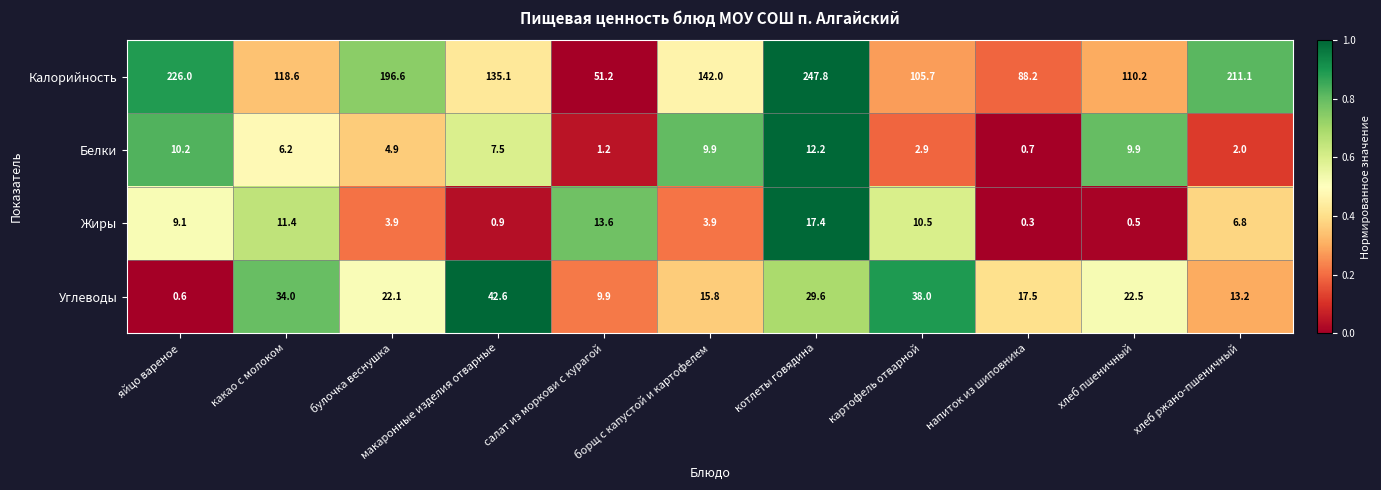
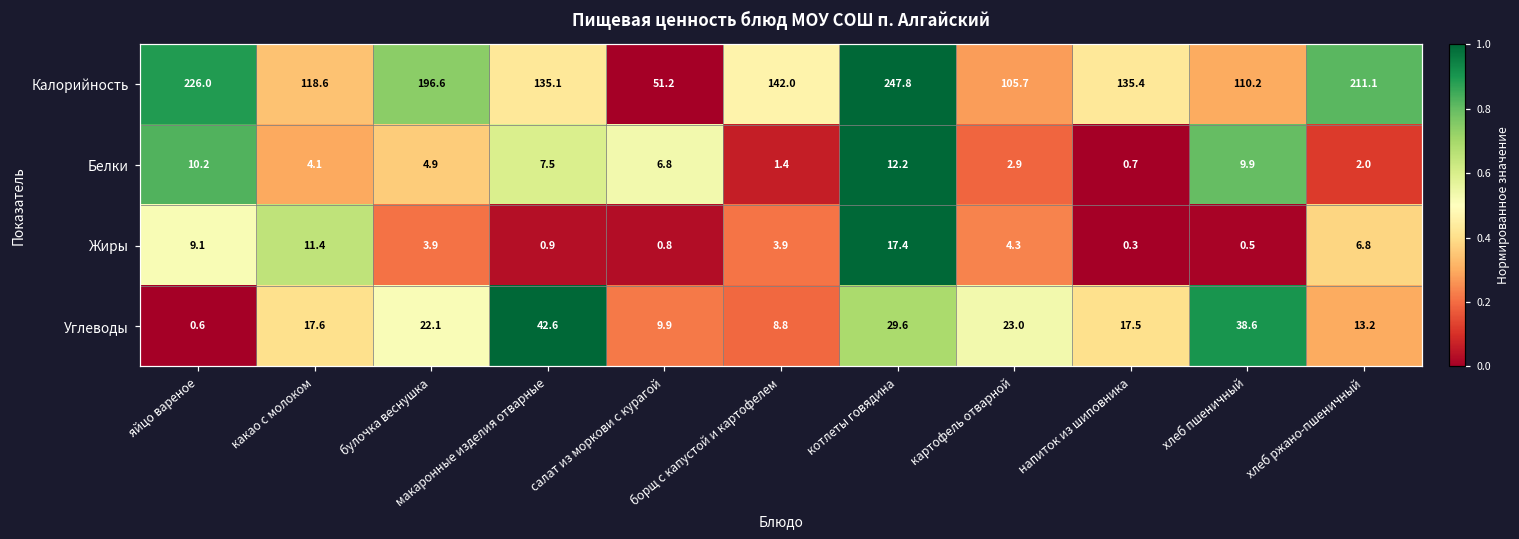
  {
    "Калорийность": {
      "яйцо вареное": 226.0,
      "какао с молоком": 118.6,
      "булочка веснушка": 196.6,
      "макаронные изделия отварные": 135.1,
      "салат из моркови с курагой": 51.2,
      "борщ с капустой и картофелем": 142.0,
      "котлеты говядина": 247.8,
      "картофель отварной": 105.7,
-     "напиток из шиповника": 88.2,
+     "напиток из шиповника": 135.4,
      "хлеб пшеничный": 110.2,
      "хлеб ржано-пшеничный": 211.1
    },
    "Белки": {
      "яйцо вареное": 10.2,
-     "какао с молоком": 6.2,
+     "какао с молоком": 4.1,
      "булочка веснушка": 4.9,
      "макаронные изделия отварные": 7.5,
-     "салат из моркови с курагой": 1.2,
-     "борщ с капустой и картофелем": 9.9,
+     "салат из моркови с курагой": 6.8,
+     "борщ с капустой и картофелем": 1.4,
      "котлеты говядина": 12.2,
      "картофель отварной": 2.9,
      "напиток из шиповника": 0.7,
      "хлеб пшеничный": 9.9,
      "хлеб ржано-пшеничный": 2.0
    },
    "Жиры": {
      "яйцо вареное": 9.1,
      "какао с молоком": 11.4,
      "булочка веснушка": 3.9,
      "макаронные изделия отварные": 0.9,
-     "салат из моркови с курагой": 13.6,
+     "салат из моркови с курагой": 0.8,
      "борщ с капустой и картофелем": 3.9,
      "котлеты говядина": 17.4,
-     "картофель отварной": 10.5,
+     "картофель отварной": 4.3,
      "напиток из шиповника": 0.3,
      "хлеб пшеничный": 0.5,
      "хлеб ржано-пшеничный": 6.8
    },
    "Углеводы": {
      "яйцо вареное": 0.6,
-     "какао с молоком": 34.0,
+     "какао с молоком": 17.6,
      "булочка веснушка": 22.1,
      "макаронные изделия отварные": 42.6,
      "салат из моркови с курагой": 9.9,
-     "борщ с капустой и картофелем": 15.8,
+     "борщ с капустой и картофелем": 8.8,
      "котлеты говядина": 29.6,
-     "картофель отварной": 38.0,
+     "картофель отварной": 23.0,
      "напиток из шиповника": 17.5,
-     "хлеб пшеничный": 22.5,
+     "хлеб пшеничный": 38.6,
      "хлеб ржано-пшеничный": 13.2
    }
  }
